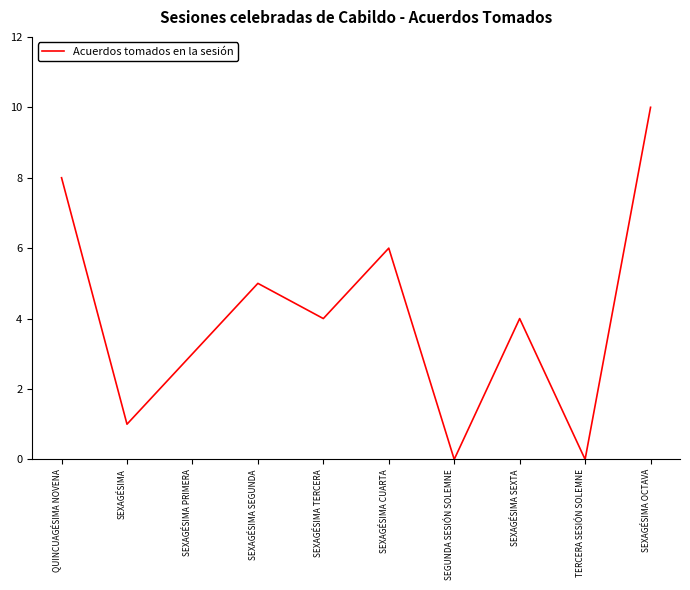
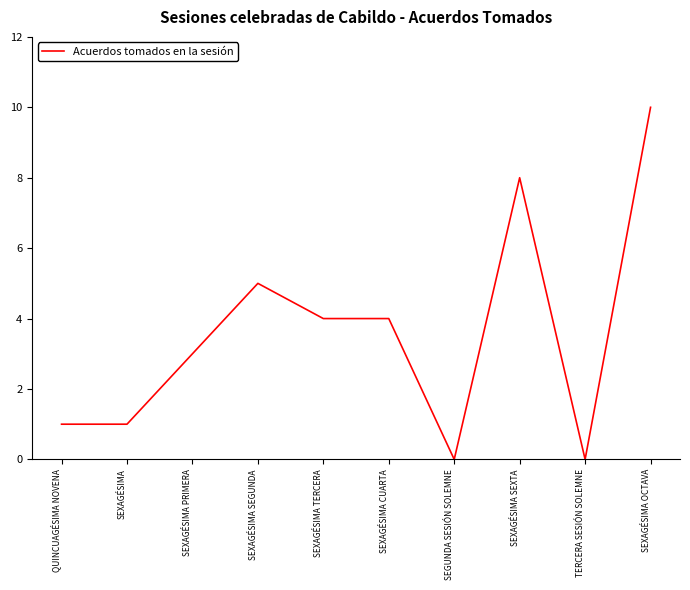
  {
-   "QUINCUAGÉSIMA NOVENA": 8,
+   "QUINCUAGÉSIMA NOVENA": 1,
    "SEXAGÉSIMA": 1,
    "SEXAGÉSIMA PRIMERA": 3,
    "SEXAGÉSIMA SEGUNDA": 5,
    "SEXAGÉSIMA TERCERA": 4,
-   "SEXAGÉSIMA CUARTA": 6,
+   "SEXAGÉSIMA CUARTA": 4,
    "SEGUNDA SESIÓN SOLEMNE": 0,
-   "SEXAGÉSIMA SEXTA": 4,
+   "SEXAGÉSIMA SEXTA": 8,
    "TERCERA SESIÓN SOLEMNE": 0,
    "SEXAGÉSIMA OCTAVA": 10
  }
